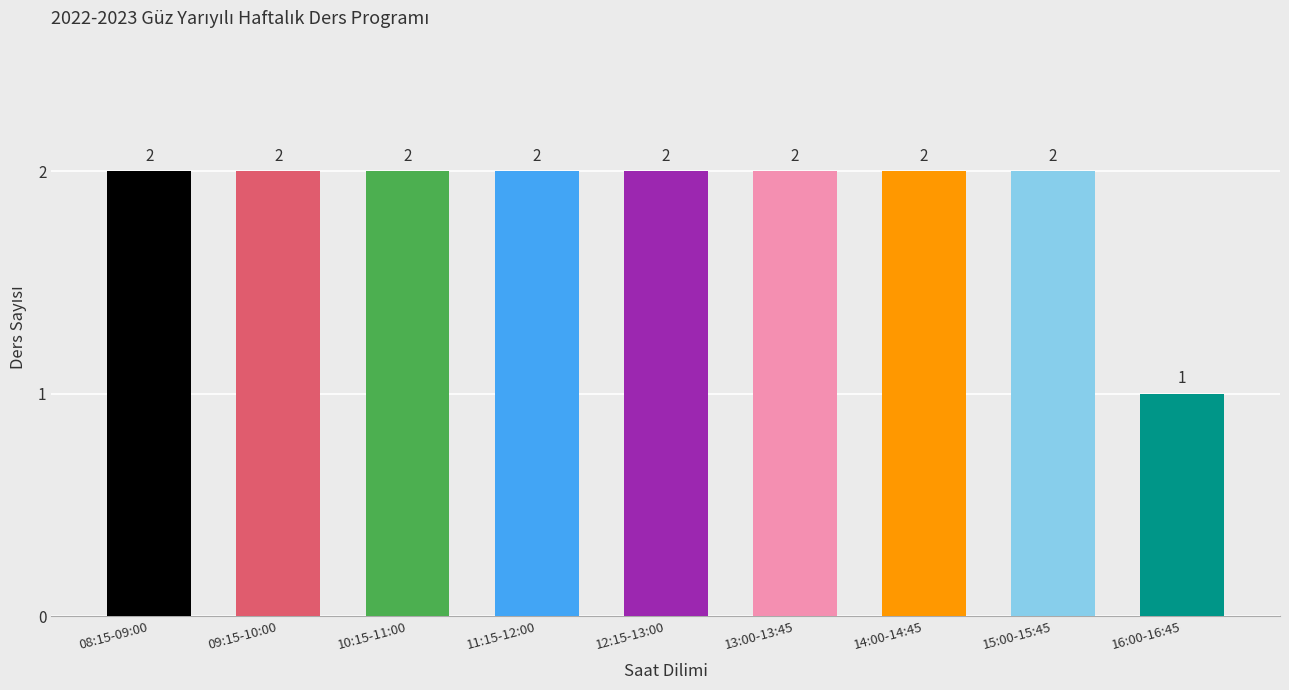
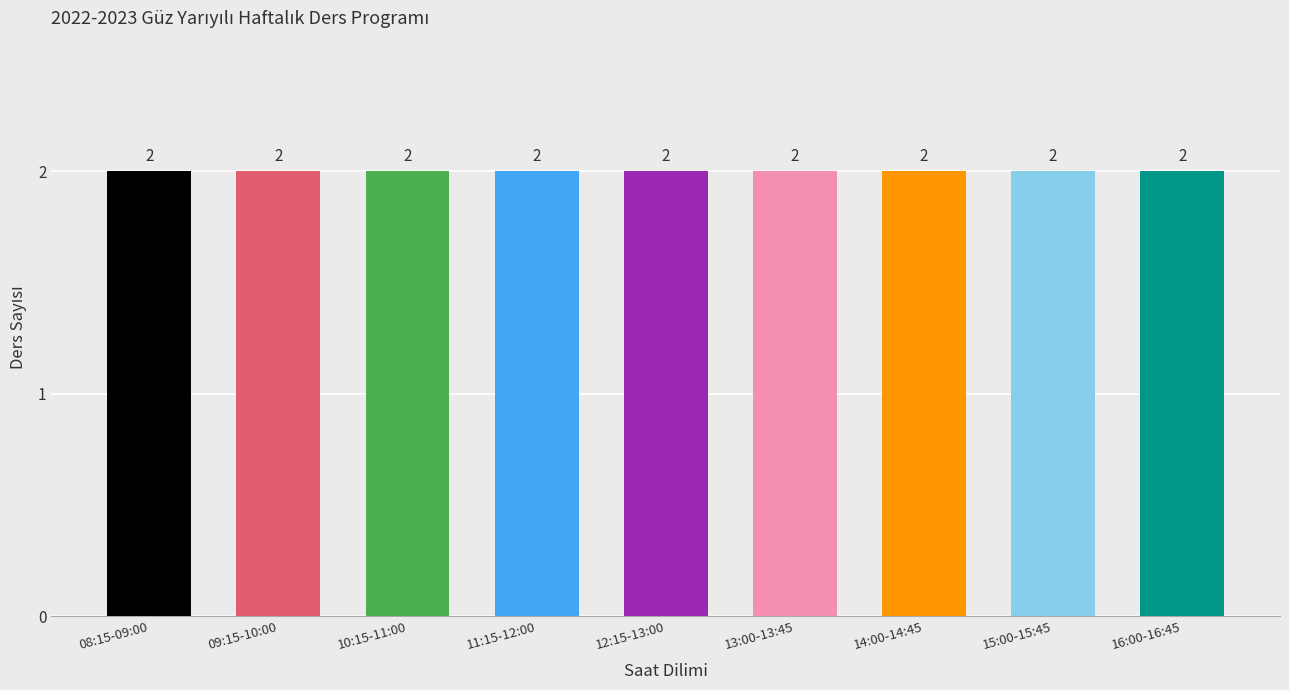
  {
    "08:15-09:00": 2,
    "09:15-10:00": 2,
    "10:15-11:00": 2,
    "11:15-12:00": 2,
    "12:15-13:00": 2,
    "13:00-13:45": 2,
    "14:00-14:45": 2,
    "15:00-15:45": 2,
-   "16:00-16:45": 1
+   "16:00-16:45": 2
  }
